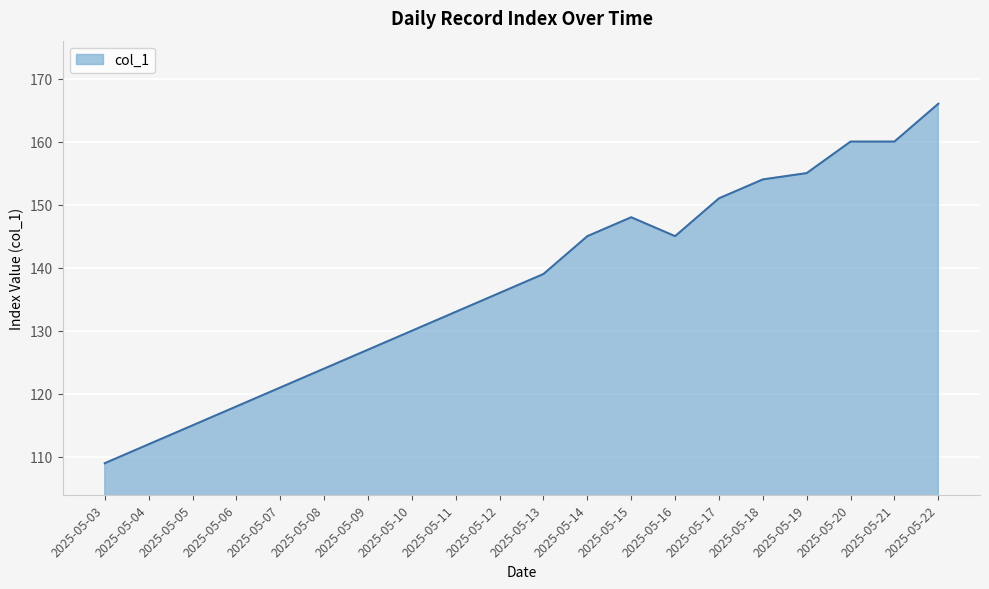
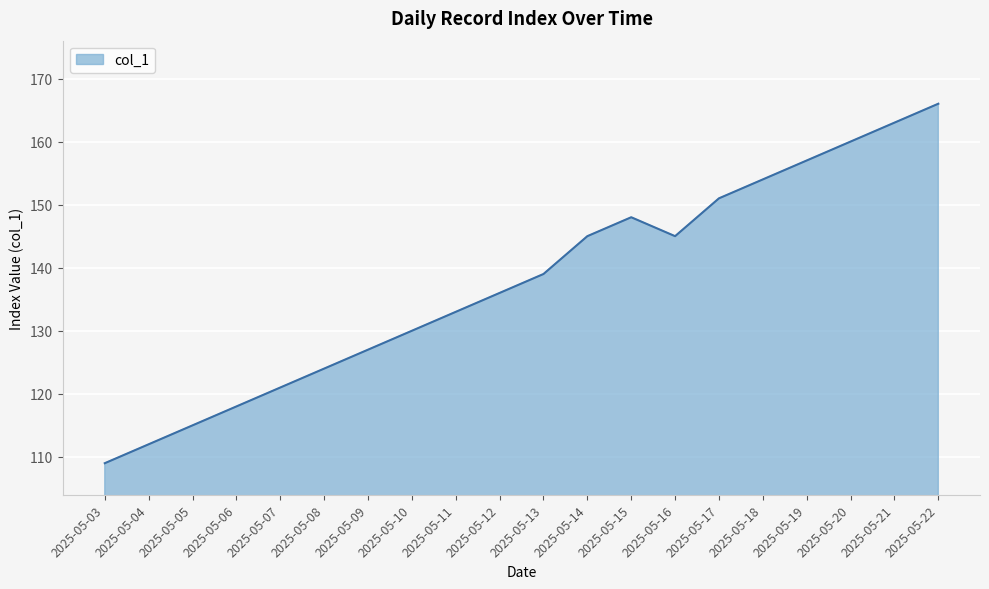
  {
    "2025-05-03": 109,
    "2025-05-04": 112,
    "2025-05-05": 115,
    "2025-05-06": 118,
    "2025-05-07": 121,
    "2025-05-08": 124,
    "2025-05-09": 127,
    "2025-05-10": 130,
    "2025-05-11": 133,
    "2025-05-12": 136,
    "2025-05-13": 139,
    "2025-05-14": 145,
    "2025-05-15": 148,
    "2025-05-16": 145,
    "2025-05-17": 151,
    "2025-05-18": 154,
-   "2025-05-19": 155,
+   "2025-05-19": 157,
    "2025-05-20": 160,
-   "2025-05-21": 160,
+   "2025-05-21": 163,
    "2025-05-22": 166
  }
